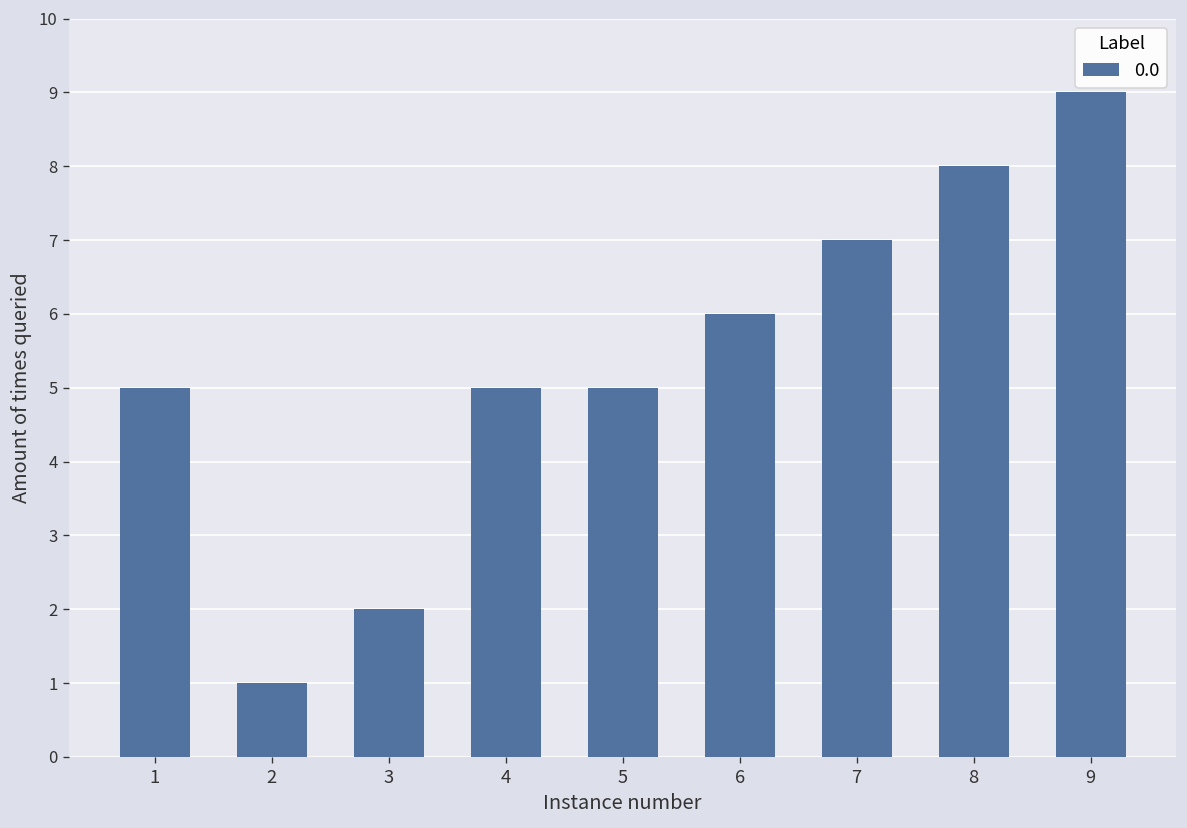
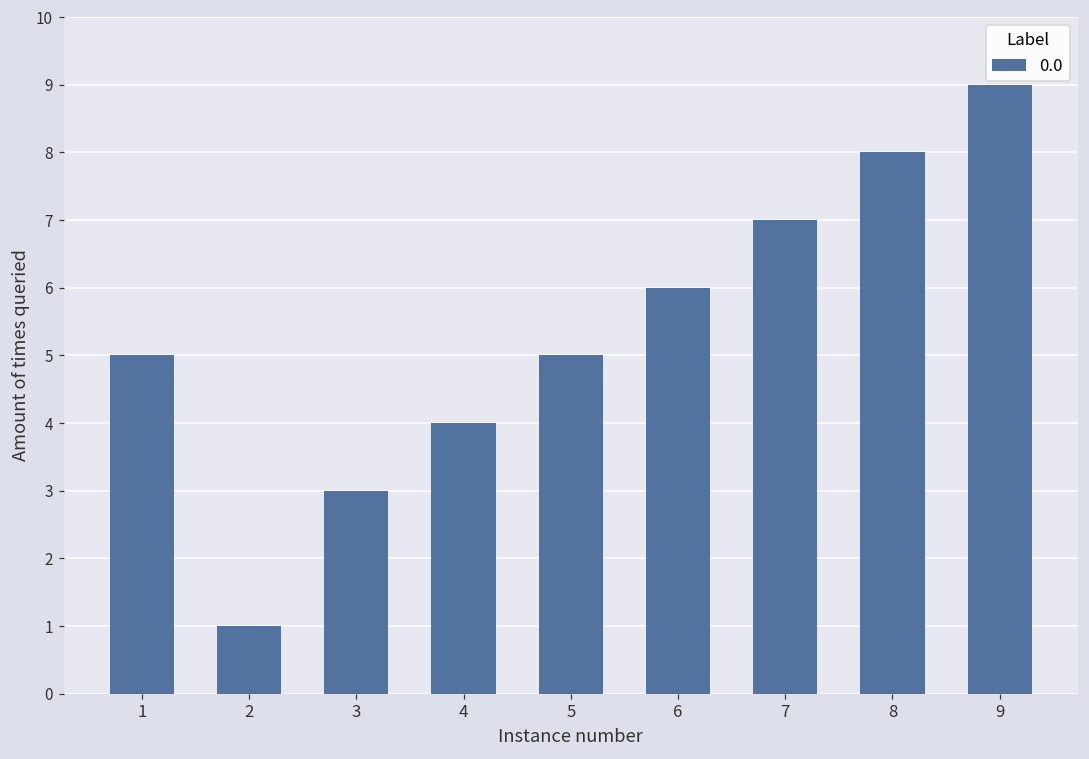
  {
    "1": 5,
    "2": 1,
-   "3": 2,
-   "4": 5,
+   "3": 3,
+   "4": 4,
    "5": 5,
    "6": 6,
    "7": 7,
    "8": 8
  }
